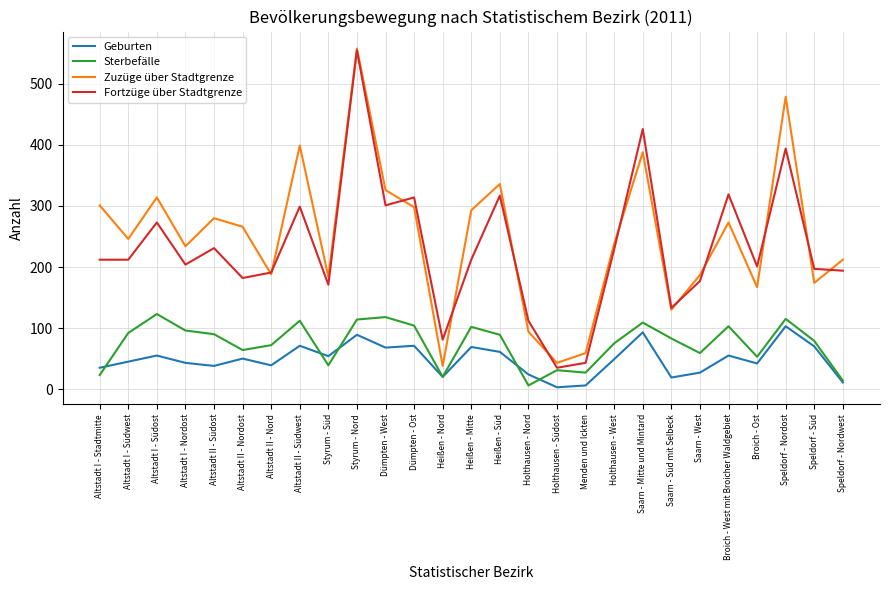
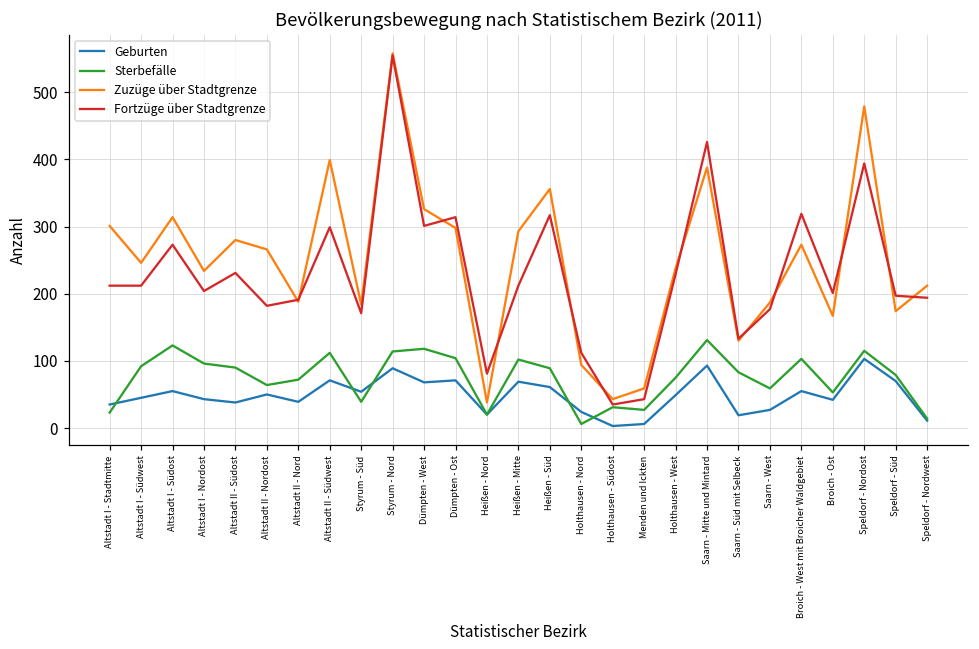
  {
    "Geburten": {
      "Altstadt I - Stadtmitte": 40,
      "Altstadt I - Südwest": 50,
      "Altstadt I - Südost": 60,
      "Altstadt I - Nordost": 40,
      "Altstadt II - Südost": 40,
      "Altstadt II - Nordost": 50,
      "Altstadt II - Nord": 40,
      "Altstadt II - Südwest": 70,
      "Styrum - Süd": 50,
      "Styrum - Nord": 90,
      "Dümpten - West": 70,
      "Dümpten - Ost": 70,
      "Heißen - Mitte": 70,
      "Heißen - Süd": 60,
      "Holthausen - Nord": 20,
      "Holthausen - Südost": 0,
      "Menden und Ickten": 10,
      "Holthausen - West": 50,
      "Saarn - Mitte und Mintard": 90,
      "Saarn - Süd mit Selbeck": 20,
      "Saarn - West": 30,
      "Broich - West mit Broicher Waldgebiet": 60,
      "Broich - Ost": 40,
      "Speldorf - Nordost": 100,
      "Speldorf - Süd": 70
    },
    "Sterbefälle": {
      "Altstadt I - Stadtmitte": 20,
      "Altstadt I - Südwest": 90,
      "Altstadt I - Südost": 120,
      "Altstadt I - Nordost": 100,
      "Altstadt II - Südost": 90,
      "Altstadt II - Nordost": 60,
      "Altstadt II - Nord": 70,
      "Altstadt II - Südwest": 110,
      "Styrum - Süd": 40,
      "Styrum - Nord": 110,
      "Dümpten - West": 120,
      "Dümpten - Ost": 100,
      "Heißen - Mitte": 100,
      "Heißen - Süd": 90,
      "Holthausen - Nord": 10,
      "Menden und Ickten": 30,
      "Holthausen - West": 80,
-     "Saarn - Mitte und Mintard": 110,
+     "Saarn - Mitte und Mintard": 130,
      "Saarn - Süd mit Selbeck": 80,
      "Saarn - West": 60,
      "Broich - West mit Broicher Waldgebiet": 100,
      "Broich - Ost": 50,
      "Speldorf - Nordost": 120,
      "Speldorf - Süd": 80
    },
    "Zuzüge über Stadtgrenze": {
      "Altstadt I - Stadtmitte": 300,
      "Altstadt I - Südwest": 250,
      "Altstadt I - Südost": 310,
      "Altstadt I - Nordost": 230,
      "Altstadt II - Südost": 280,
      "Altstadt II - Nordost": 270,
      "Altstadt II - Südwest": 400,
      "Styrum - Süd": 180,
      "Dümpten - West": 330,
      "Dümpten - Ost": 300,
      "Heißen - Nord": 40,
      "Heißen - Mitte": 290,
-     "Heißen - Süd": 340,
+     "Heißen - Süd": 360,
      "Holthausen - Nord": 90,
      "Holthausen - Südost": 40,
      "Menden und Ickten": 60,
      "Holthausen - West": 240,
      "Saarn - Mitte und Mintard": 390,
      "Saarn - West": 190,
      "Broich - West mit Broicher Waldgebiet": 270,
      "Broich - Ost": 170,
      "Speldorf - Nordost": 480,
      "Speldorf - Süd": 170,
      "Speldorf - Nordwest": 210
    },
    "Fortzüge über Stadtgrenze": {
      "Altstadt I - Stadtmitte": 210,
      "Altstadt I - Südwest": 210,
      "Altstadt I - Südost": 270,
      "Altstadt I - Nordost": 200,
      "Altstadt II - Südost": 230,
      "Altstadt II - Nordost": 180,
      "Altstadt II - Südwest": 300,
      "Styrum - Süd": 170,
      "Dümpten - West": 300,
      "Dümpten - Ost": 310,
      "Heißen - Nord": 80,
      "Heißen - Mitte": 210,
      "Heißen - Süd": 320,
      "Holthausen - Nord": 110,
      "Menden und Ickten": 40,
      "Holthausen - West": 230,
      "Saarn - Mitte und Mintard": 430,
      "Saarn - West": 180,
      "Broich - West mit Broicher Waldgebiet": 320,
      "Broich - Ost": 200,
      "Speldorf - Nordost": 390,
      "Speldorf - Süd": 200,
      "Speldorf - Nordwest": 190
    }
  }
